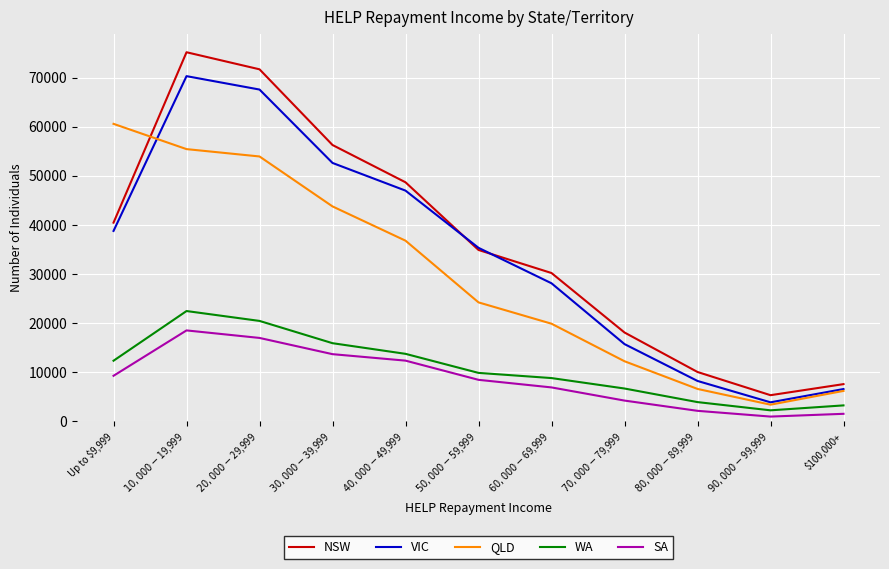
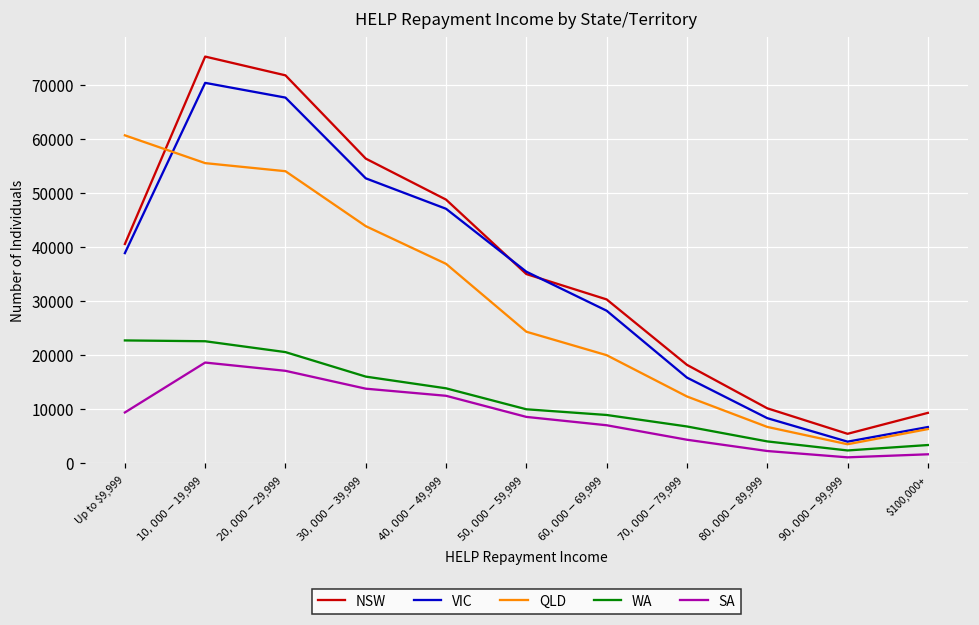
  {
    "NSW": {
      "Up to $9,999": 40000,
-     "$100,000+": 8000
+     "$100,000+": 9000
    },
    "VIC": {
      "Up to $9,999": 39000
    },
    "QLD": {
      "Up to $9,999": 61000
    },
    "WA": {
-     "Up to $9,999": 12000,
+     "Up to $9,999": 23000,
      "$100,000+": 3000
    },
    "SA": {
      "Up to $9,999": 9000,
      "$100,000+": 2000
    }
  }
